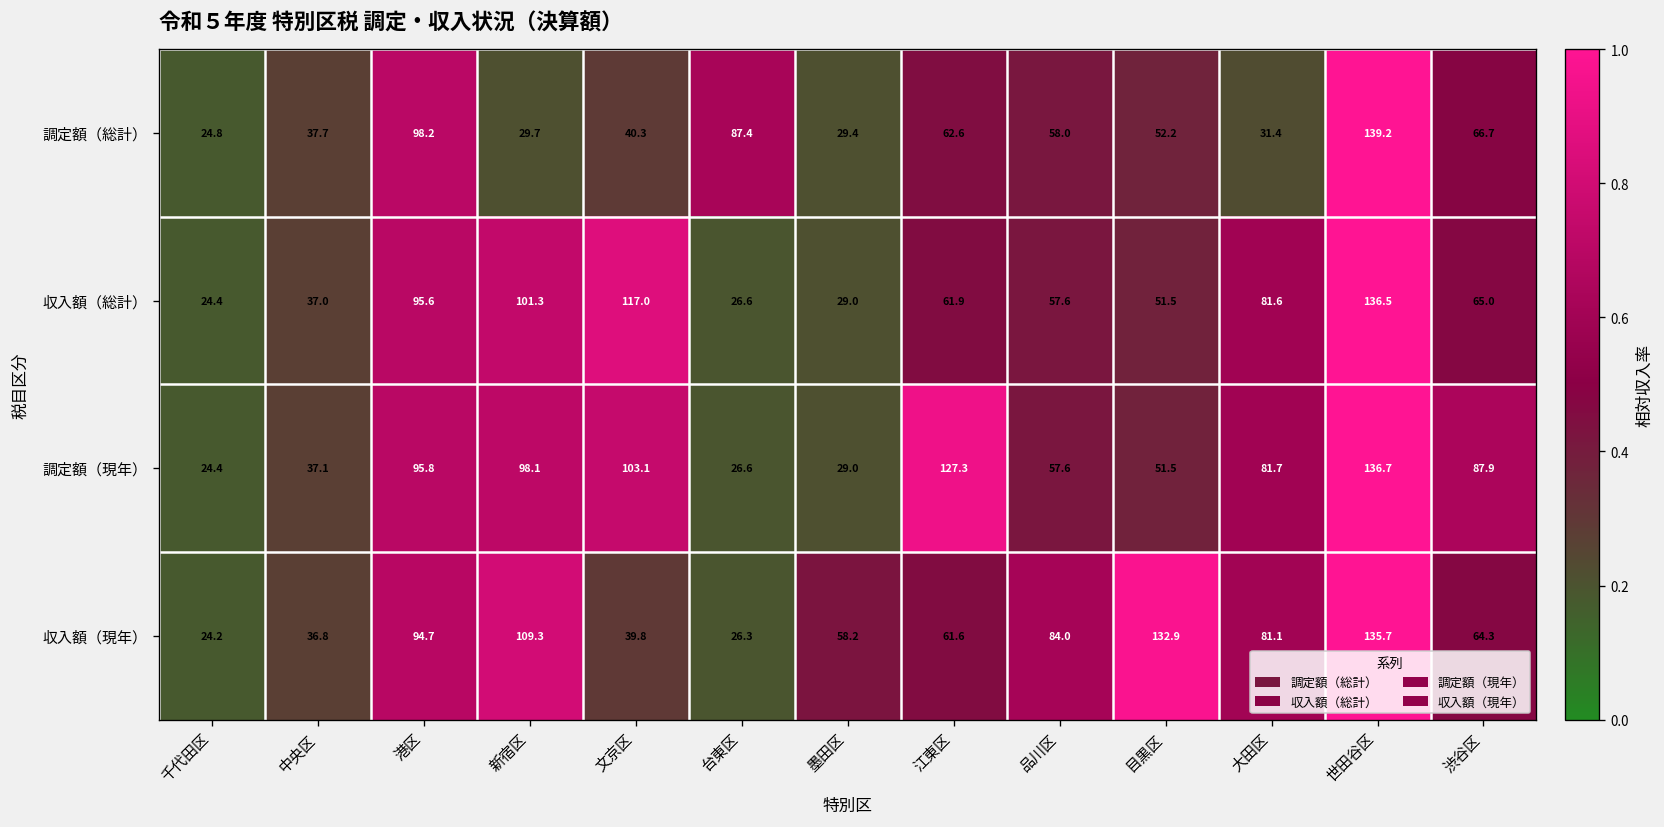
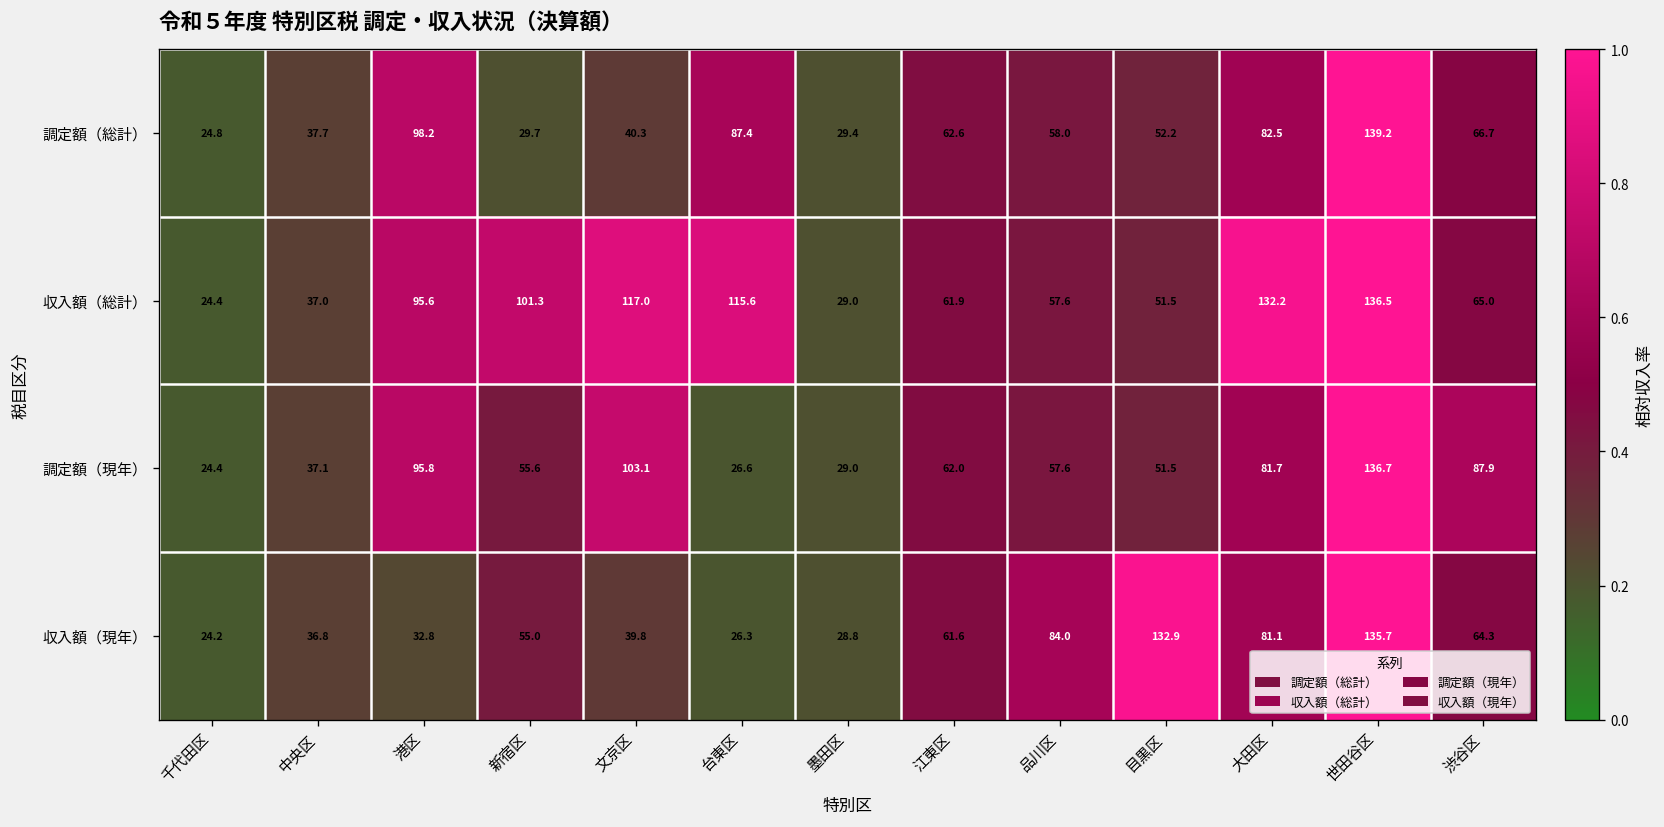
  {
    "調定額（総計）": {
      "千代田区": 24.8,
      "中央区": 37.7,
      "港区": 98.2,
      "新宿区": 29.7,
      "文京区": 40.3,
      "台東区": 87.4,
      "墨田区": 29.4,
      "江東区": 62.6,
      "品川区": 58.0,
      "目黒区": 52.2,
-     "大田区": 31.4,
+     "大田区": 82.5,
      "世田谷区": 139.2,
      "渋谷区": 66.7
    },
    "収入額（総計）": {
      "千代田区": 24.4,
      "中央区": 37.0,
      "港区": 95.6,
      "新宿区": 101.3,
      "文京区": 117.0,
-     "台東区": 26.6,
+     "台東区": 115.6,
      "墨田区": 29.0,
      "江東区": 61.9,
      "品川区": 57.6,
      "目黒区": 51.5,
-     "大田区": 81.6,
+     "大田区": 132.2,
      "世田谷区": 136.5,
      "渋谷区": 65.0
    },
    "調定額（現年）": {
      "千代田区": 24.4,
      "中央区": 37.1,
      "港区": 95.8,
-     "新宿区": 98.1,
+     "新宿区": 55.6,
      "文京区": 103.1,
      "台東区": 26.6,
      "墨田区": 29.0,
-     "江東区": 127.3,
+     "江東区": 62.0,
      "品川区": 57.6,
      "目黒区": 51.5,
      "大田区": 81.7,
      "世田谷区": 136.7,
      "渋谷区": 87.9
    },
    "収入額（現年）": {
      "千代田区": 24.2,
      "中央区": 36.8,
-     "港区": 94.7,
-     "新宿区": 109.3,
+     "港区": 32.8,
+     "新宿区": 55.0,
      "文京区": 39.8,
      "台東区": 26.3,
-     "墨田区": 58.2,
+     "墨田区": 28.8,
      "江東区": 61.6,
      "品川区": 84.0,
      "目黒区": 132.9,
      "大田区": 81.1,
      "世田谷区": 135.7,
      "渋谷区": 64.3
    }
  }
